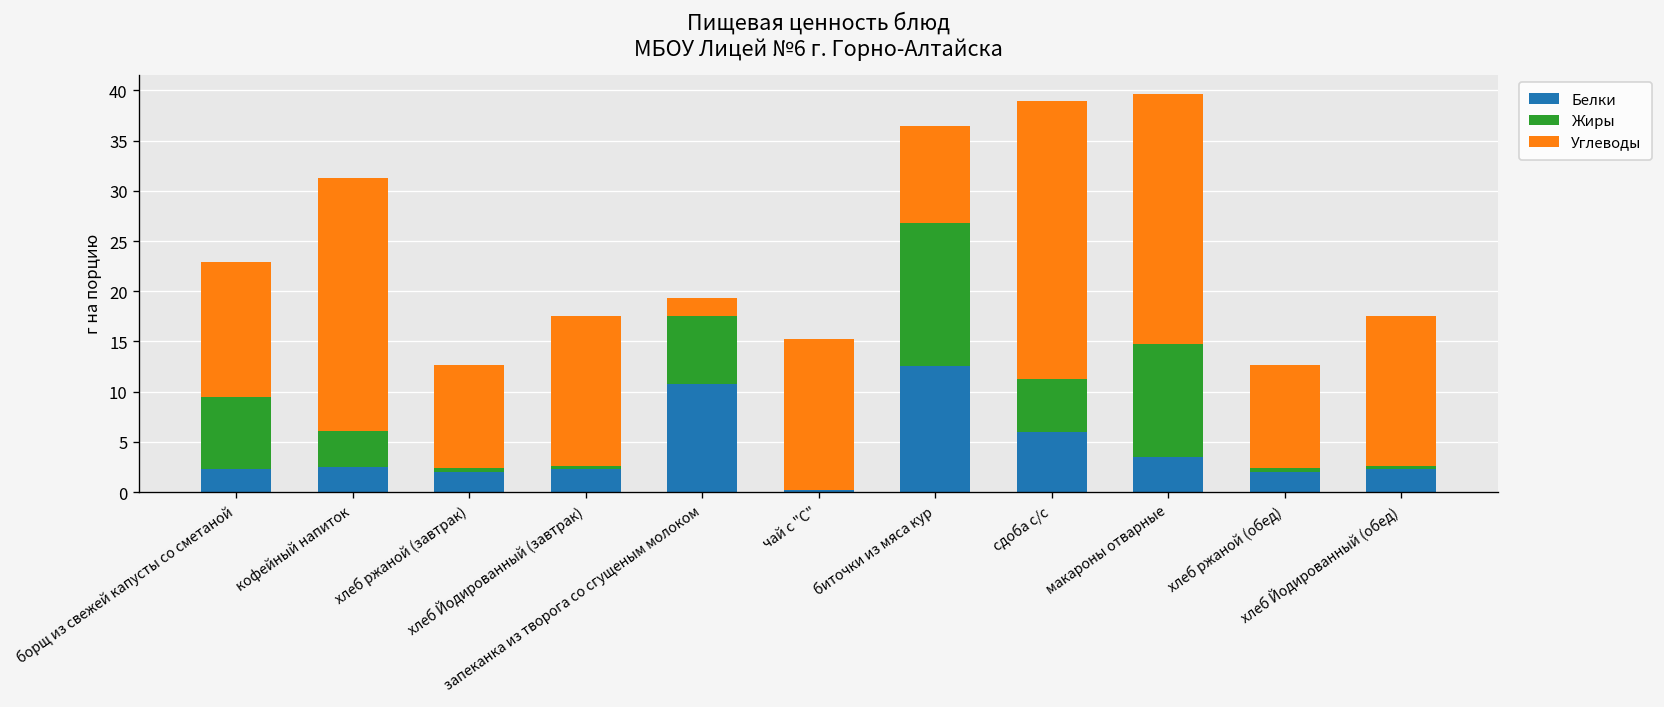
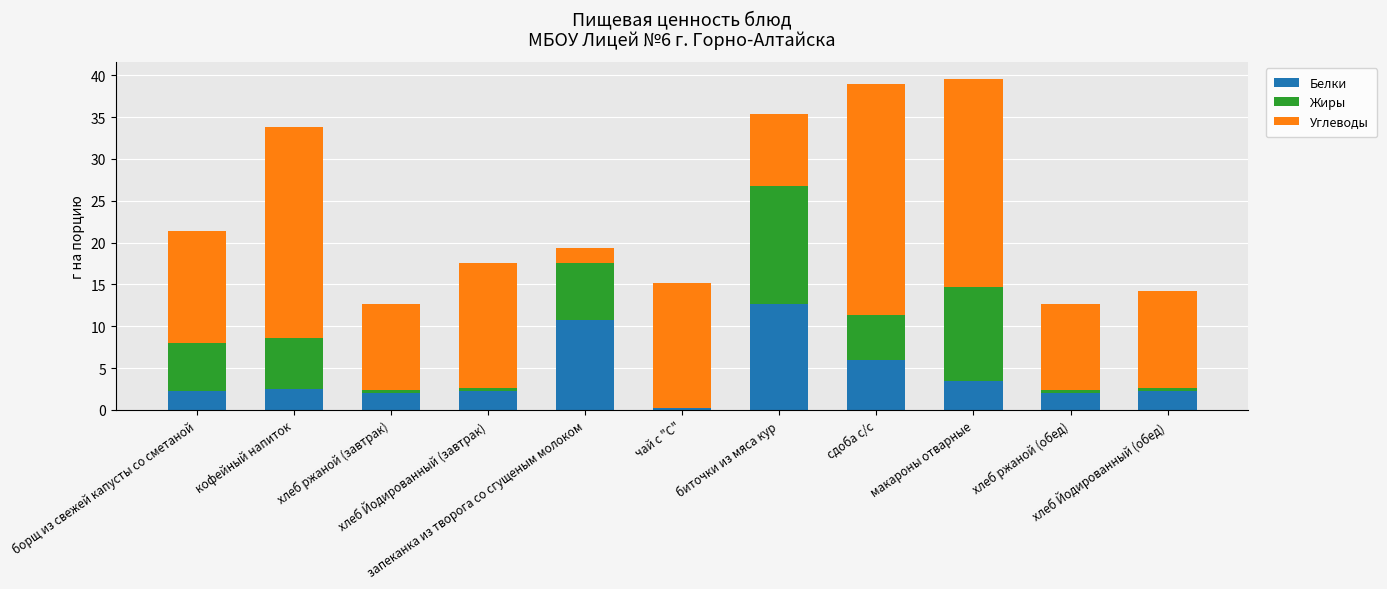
  {
    "Белки": {
      "борщ из свежей капусты со сметаной": 2,
      "кофейный напиток": 3,
      "хлеб ржаной (завтрак)": 2,
      "хлеб Йодированный (завтрак)": 2,
      "запеканка из творога со сгущеным молоком": 11,
      "биточки из мяса кур": 13,
      "сдоба с/с": 6,
      "макароны отварные": 4,
      "хлеб ржаной (обед)": 2,
      "хлеб Йодированный (обед)": 2
    },
    "Жиры": {
-     "борщ из свежей капусты со сметаной": 7,
-     "кофейный напиток": 4,
+     "борщ из свежей капусты со сметаной": 6,
+     "кофейный напиток": 6,
      "хлеб ржаной (завтрак)": 0,
      "запеканка из творога со сгущеным молоком": 7,
      "чай с \"С\"": 0,
      "биточки из мяса кур": 14,
      "сдоба с/с": 5,
      "макароны отварные": 11,
      "хлеб ржаной (обед)": 0
    },
    "Углеводы": {
      "борщ из свежей капусты со сметаной": 13,
      "кофейный напиток": 25,
      "хлеб ржаной (завтрак)": 10,
      "хлеб Йодированный (завтрак)": 15,
      "запеканка из творога со сгущеным молоком": 2,
      "чай с \"С\"": 15,
-     "биточки из мяса кур": 10,
+     "биточки из мяса кур": 9,
      "сдоба с/с": 28,
      "макароны отварные": 25,
      "хлеб ржаной (обед)": 10,
-     "хлеб Йодированный (обед)": 15
+     "хлеб Йодированный (обед)": 12
    }
  }
